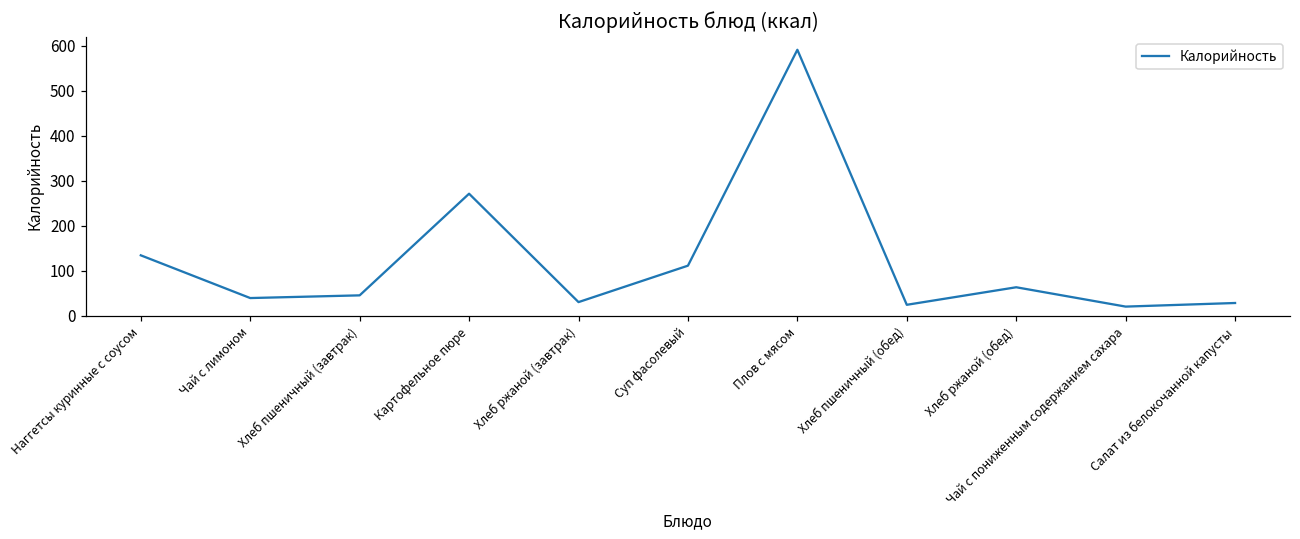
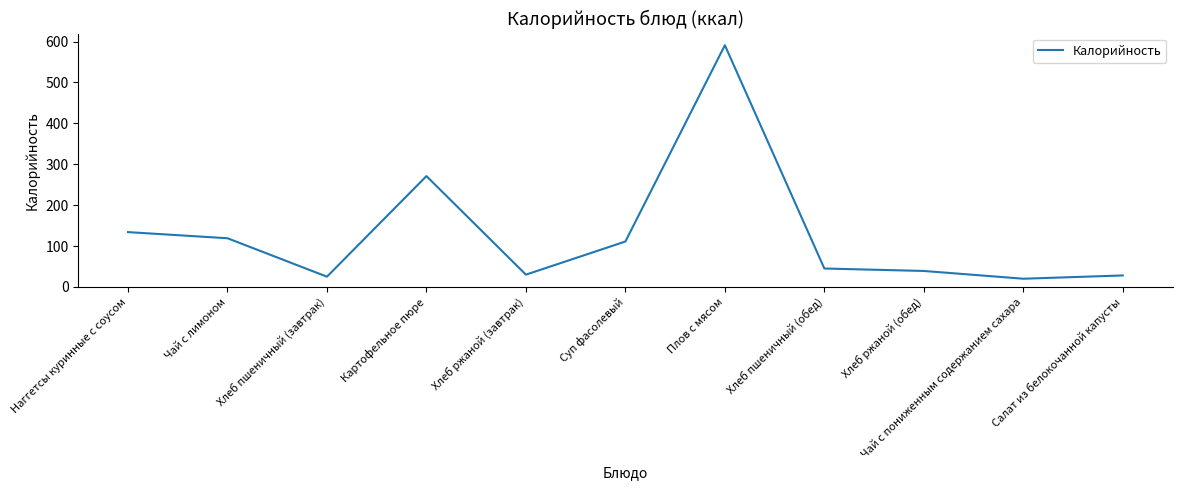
  {
    "Наггетсы куринные с соусом": 130,
-   "Чай с лимоном": 40,
-   "Хлеб пшеничный (завтрак)": 50,
+   "Чай с лимоном": 120,
+   "Хлеб пшеничный (завтрак)": 30,
    "Картофельное пюре": 270,
    "Хлеб ржаной (завтрак)": 30,
    "Суп фасолевый": 110,
    "Плов с мясом": 590,
-   "Хлеб пшеничный (обед)": 20,
-   "Хлеб ржаной (обед)": 60,
+   "Хлеб пшеничный (обед)": 50,
+   "Хлеб ржаной (обед)": 40,
    "Чай с пониженным содержанием сахара": 20,
    "Салат из белокочанной капусты": 30
  }
